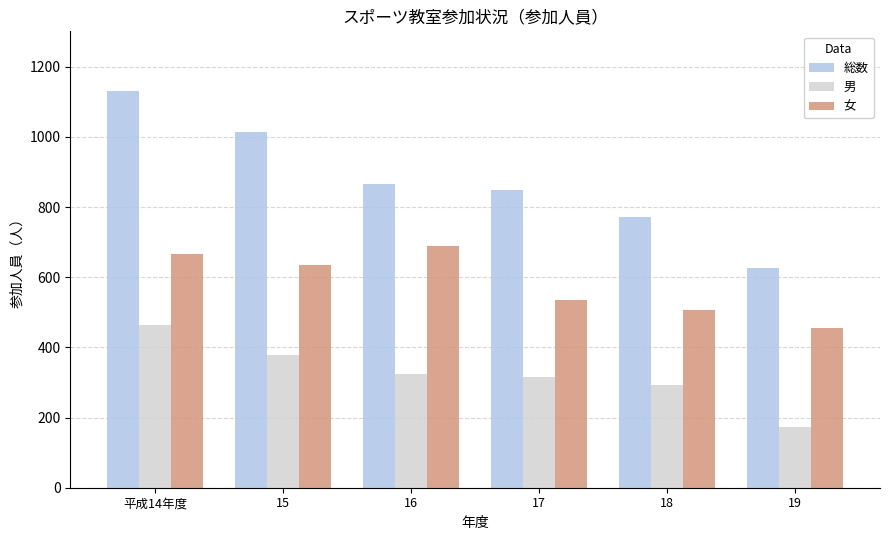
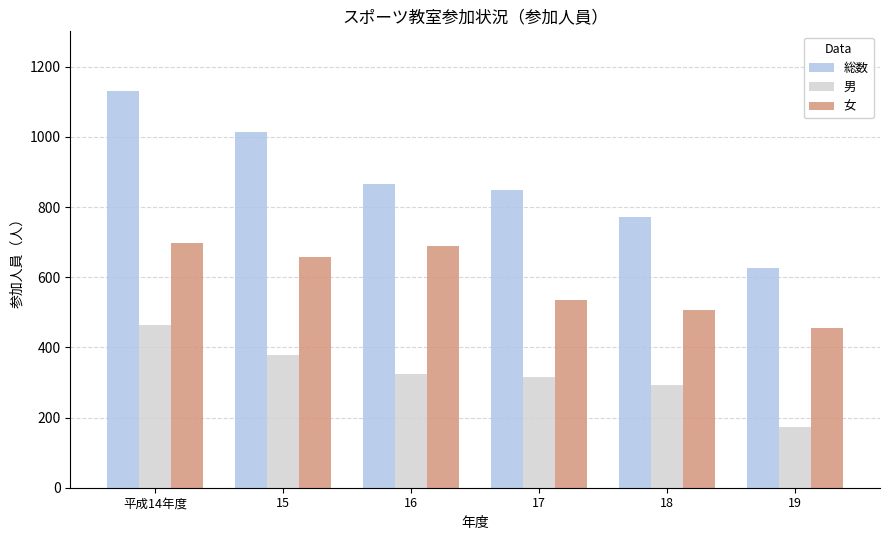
  {
    "女": {
-     "平成14年度": 670,
-     "15": 640,
+     "平成14年度": 700,
+     "15": 660,
      "16": 690,
      "17": 530,
      "18": 510,
      "19": 450
    }
  }
